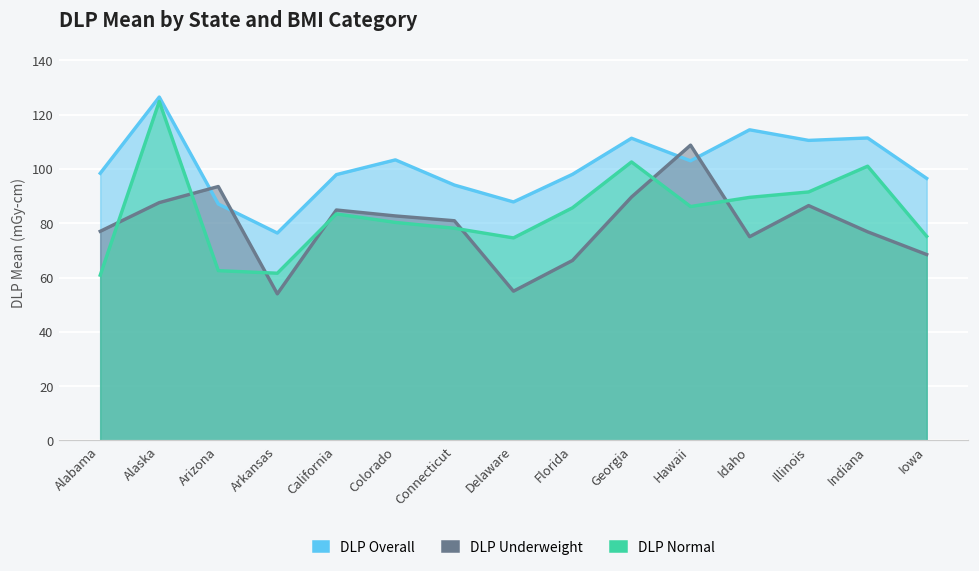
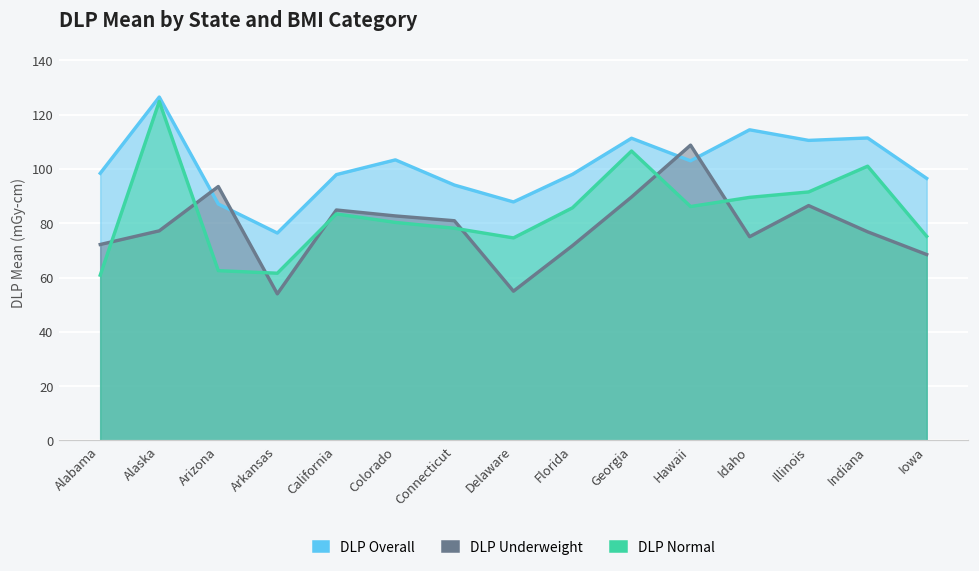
  {
    "DLP Overall": {
      "Alabama": 98,
      "Alaska": 127,
      "Arizona": 87,
      "Arkansas": 76,
      "California": 98,
      "Colorado": 103,
      "Connecticut": 94,
      "Delaware": 88,
      "Florida": 98,
      "Georgia": 111,
      "Hawaii": 103,
      "Idaho": 114,
      "Illinois": 111,
      "Indiana": 111,
      "Iowa": 97
    },
    "DLP Underweight": {
-     "Alabama": 77,
-     "Alaska": 88,
+     "Alabama": 72,
+     "Alaska": 77,
      "Arizona": 94,
      "Arkansas": 54,
      "California": 85,
      "Colorado": 83,
      "Connecticut": 81,
      "Delaware": 55,
-     "Florida": 66,
+     "Florida": 72,
      "Georgia": 90,
      "Hawaii": 109,
      "Idaho": 75,
      "Illinois": 87,
      "Indiana": 77,
      "Iowa": 69
    },
    "DLP Normal": {
      "Alabama": 61,
      "Alaska": 125,
      "Arizona": 63,
      "Arkansas": 62,
      "California": 83,
      "Colorado": 80,
      "Connecticut": 78,
      "Delaware": 75,
      "Florida": 86,
-     "Georgia": 103,
+     "Georgia": 107,
      "Hawaii": 86,
      "Idaho": 90,
      "Illinois": 92,
      "Indiana": 101,
      "Iowa": 75
    }
  }
